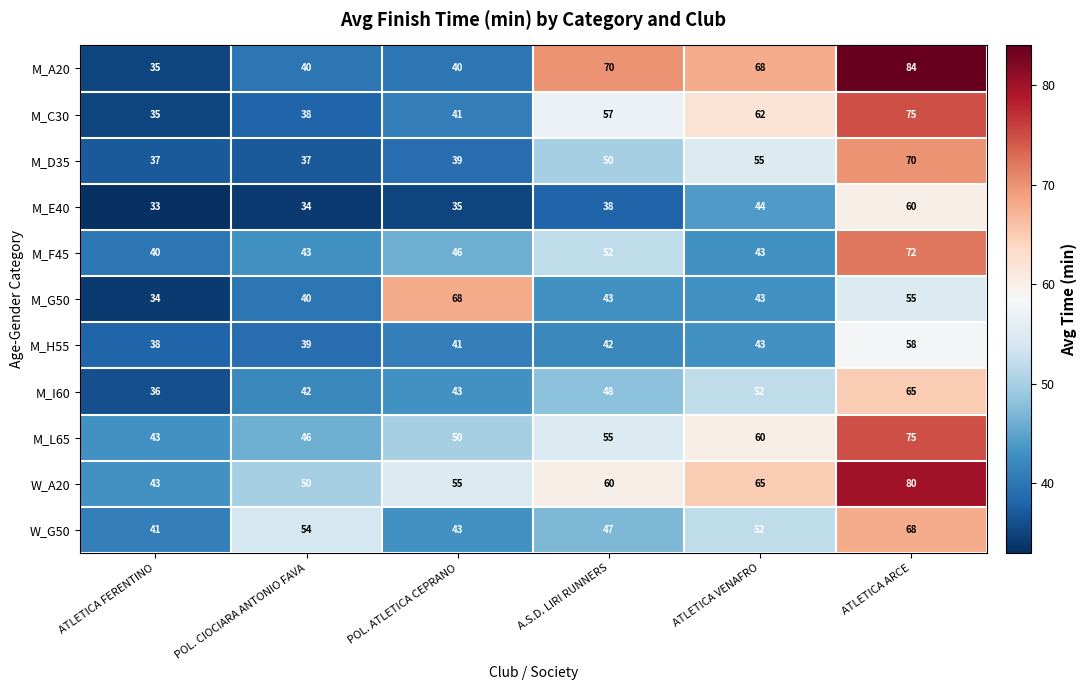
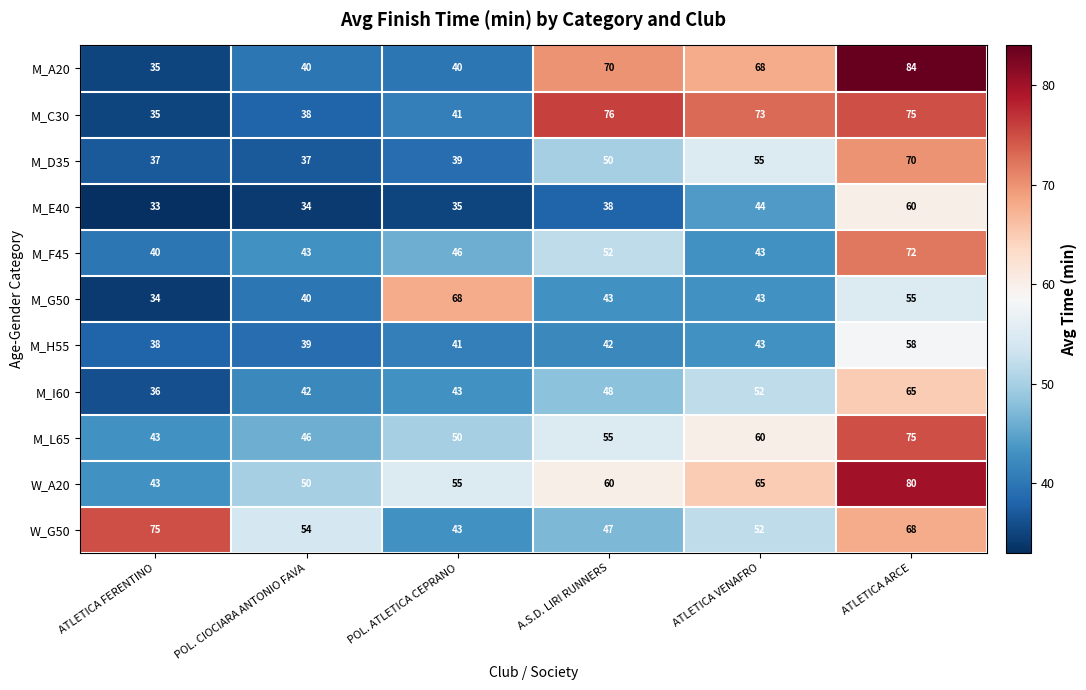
  {
    "M_A20": {
      "ATLETICA FERENTINO": 35,
      "POL. CIOCIARA ANTONIO FAVA": 40,
      "POL. ATLETICA CEPRANO": 40,
      "A.S.D. LIRI RUNNERS": 70,
      "ATLETICA VENAFRO": 68,
      "ATLETICA ARCE": 84
    },
    "M_C30": {
      "ATLETICA FERENTINO": 35,
      "POL. CIOCIARA ANTONIO FAVA": 38,
      "POL. ATLETICA CEPRANO": 41,
-     "A.S.D. LIRI RUNNERS": 57,
-     "ATLETICA VENAFRO": 62,
+     "A.S.D. LIRI RUNNERS": 76,
+     "ATLETICA VENAFRO": 73,
      "ATLETICA ARCE": 75
    },
    "M_D35": {
      "ATLETICA FERENTINO": 37,
      "POL. CIOCIARA ANTONIO FAVA": 37,
      "POL. ATLETICA CEPRANO": 39,
      "A.S.D. LIRI RUNNERS": 50,
      "ATLETICA VENAFRO": 55,
      "ATLETICA ARCE": 70
    },
    "M_E40": {
      "ATLETICA FERENTINO": 33,
      "POL. CIOCIARA ANTONIO FAVA": 34,
      "POL. ATLETICA CEPRANO": 35,
      "A.S.D. LIRI RUNNERS": 38,
      "ATLETICA VENAFRO": 44,
      "ATLETICA ARCE": 60
    },
    "M_F45": {
      "ATLETICA FERENTINO": 40,
      "POL. CIOCIARA ANTONIO FAVA": 43,
      "POL. ATLETICA CEPRANO": 46,
      "A.S.D. LIRI RUNNERS": 52,
      "ATLETICA VENAFRO": 43,
      "ATLETICA ARCE": 72
    },
    "M_G50": {
      "ATLETICA FERENTINO": 34,
      "POL. CIOCIARA ANTONIO FAVA": 40,
      "POL. ATLETICA CEPRANO": 68,
      "A.S.D. LIRI RUNNERS": 43,
      "ATLETICA VENAFRO": 43,
      "ATLETICA ARCE": 55
    },
    "M_H55": {
      "ATLETICA FERENTINO": 38,
      "POL. CIOCIARA ANTONIO FAVA": 39,
      "POL. ATLETICA CEPRANO": 41,
      "A.S.D. LIRI RUNNERS": 42,
      "ATLETICA VENAFRO": 43,
      "ATLETICA ARCE": 58
    },
    "M_I60": {
      "ATLETICA FERENTINO": 36,
      "POL. CIOCIARA ANTONIO FAVA": 42,
      "POL. ATLETICA CEPRANO": 43,
      "A.S.D. LIRI RUNNERS": 48,
      "ATLETICA VENAFRO": 52,
      "ATLETICA ARCE": 65
    },
    "M_L65": {
      "ATLETICA FERENTINO": 43,
      "POL. CIOCIARA ANTONIO FAVA": 46,
      "POL. ATLETICA CEPRANO": 50,
      "A.S.D. LIRI RUNNERS": 55,
      "ATLETICA VENAFRO": 60,
      "ATLETICA ARCE": 75
    },
    "W_A20": {
      "ATLETICA FERENTINO": 43,
      "POL. CIOCIARA ANTONIO FAVA": 50,
      "POL. ATLETICA CEPRANO": 55,
      "A.S.D. LIRI RUNNERS": 60,
      "ATLETICA VENAFRO": 65,
      "ATLETICA ARCE": 80
    },
    "W_G50": {
-     "ATLETICA FERENTINO": 41,
+     "ATLETICA FERENTINO": 75,
      "POL. CIOCIARA ANTONIO FAVA": 54,
      "POL. ATLETICA CEPRANO": 43,
      "A.S.D. LIRI RUNNERS": 47,
      "ATLETICA VENAFRO": 52,
      "ATLETICA ARCE": 68
    }
  }
